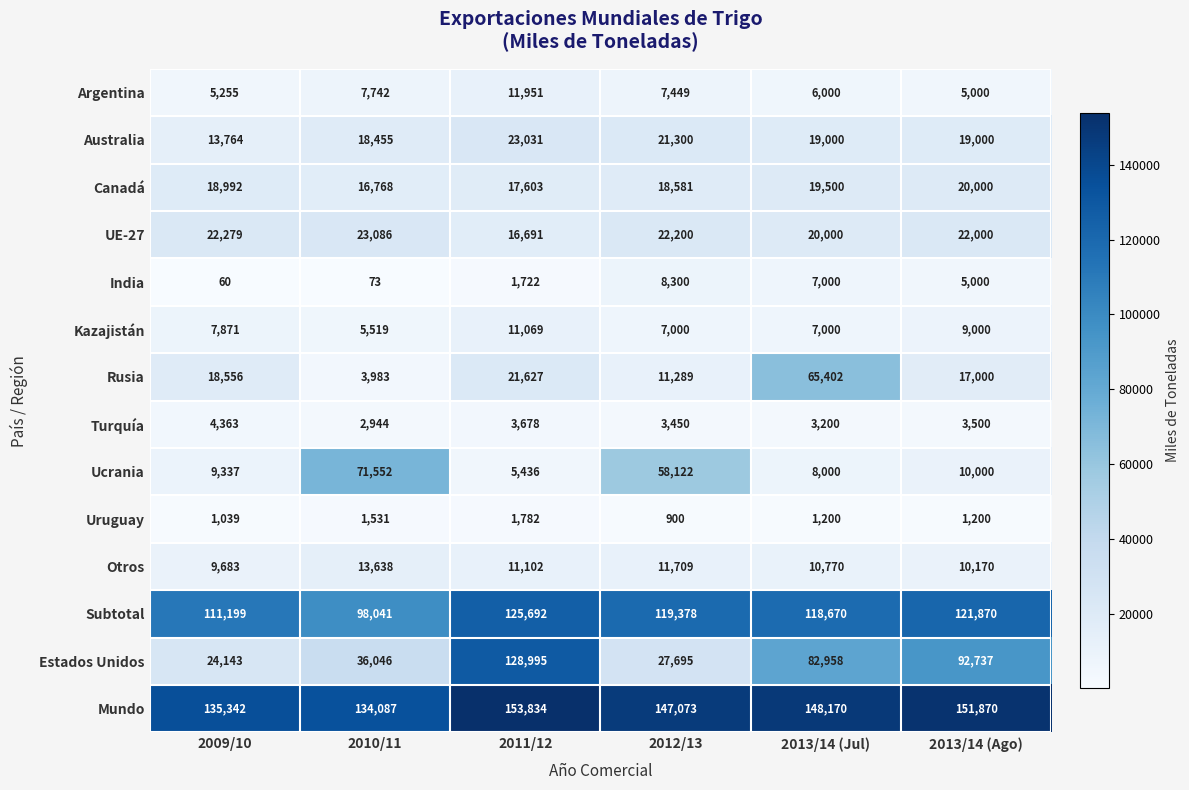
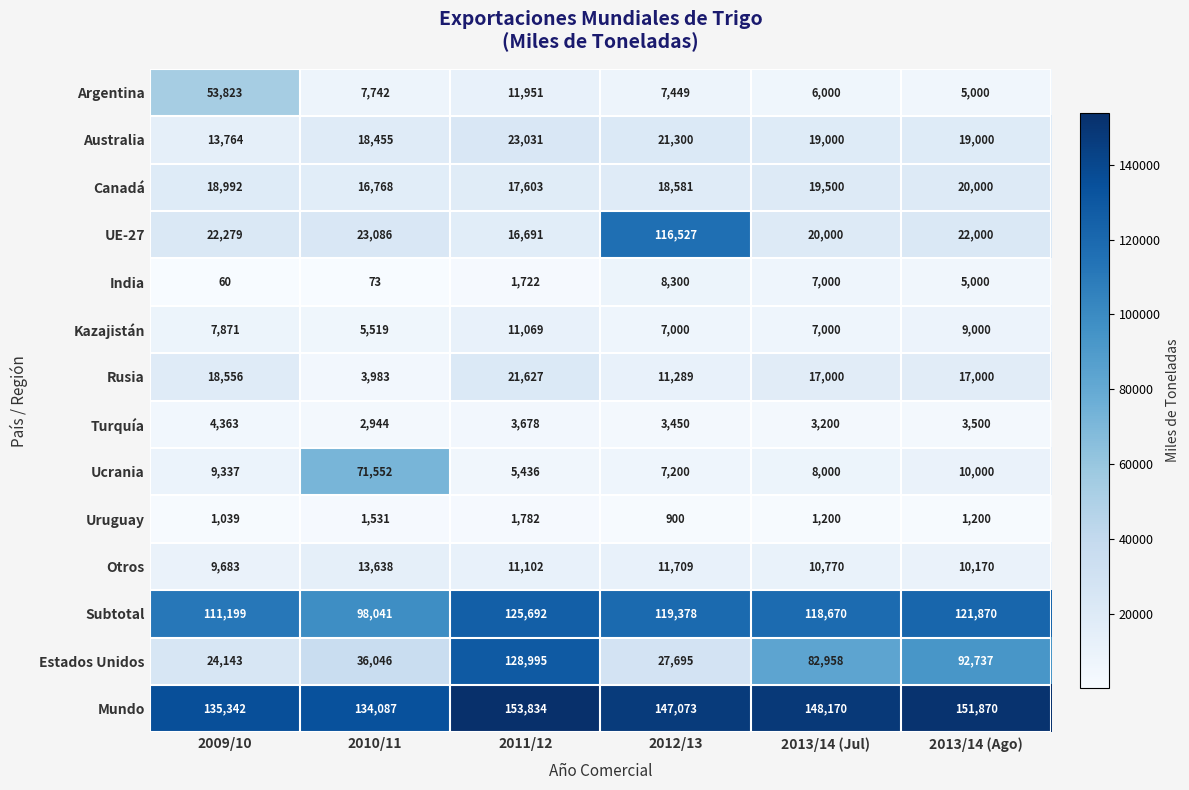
  {
    "Argentina": {
-     "2009/10": "5,255",
+     "2009/10": "53,823",
      "2010/11": "7,742",
      "2011/12": "11,951",
      "2012/13": "7,449",
      "2013/14 (Jul)": "6,000",
      "2013/14 (Ago)": "5,000"
    },
    "Australia": {
      "2009/10": "13,764",
      "2010/11": "18,455",
      "2011/12": "23,031",
      "2012/13": "21,300",
      "2013/14 (Jul)": "19,000",
      "2013/14 (Ago)": "19,000"
    },
    "Canadá": {
      "2009/10": "18,992",
      "2010/11": "16,768",
      "2011/12": "17,603",
      "2012/13": "18,581",
      "2013/14 (Jul)": "19,500",
      "2013/14 (Ago)": "20,000"
    },
    "UE-27": {
      "2009/10": "22,279",
      "2010/11": "23,086",
      "2011/12": "16,691",
-     "2012/13": "22,200",
+     "2012/13": "116,527",
      "2013/14 (Jul)": "20,000",
      "2013/14 (Ago)": "22,000"
    },
    "India": {
      "2009/10": "60",
      "2010/11": "73",
      "2011/12": "1,722",
      "2012/13": "8,300",
      "2013/14 (Jul)": "7,000",
      "2013/14 (Ago)": "5,000"
    },
    "Kazajistán": {
      "2009/10": "7,871",
      "2010/11": "5,519",
      "2011/12": "11,069",
      "2012/13": "7,000",
      "2013/14 (Jul)": "7,000",
      "2013/14 (Ago)": "9,000"
    },
    "Rusia": {
      "2009/10": "18,556",
      "2010/11": "3,983",
      "2011/12": "21,627",
      "2012/13": "11,289",
-     "2013/14 (Jul)": "65,402",
+     "2013/14 (Jul)": "17,000",
      "2013/14 (Ago)": "17,000"
    },
    "Turquía": {
      "2009/10": "4,363",
      "2010/11": "2,944",
      "2011/12": "3,678",
      "2012/13": "3,450",
      "2013/14 (Jul)": "3,200",
      "2013/14 (Ago)": "3,500"
    },
    "Ucrania": {
      "2009/10": "9,337",
      "2010/11": "71,552",
      "2011/12": "5,436",
-     "2012/13": "58,122",
+     "2012/13": "7,200",
      "2013/14 (Jul)": "8,000",
      "2013/14 (Ago)": "10,000"
    },
    "Uruguay": {
      "2009/10": "1,039",
      "2010/11": "1,531",
      "2011/12": "1,782",
      "2012/13": "900",
      "2013/14 (Jul)": "1,200",
      "2013/14 (Ago)": "1,200"
    },
    "Otros": {
      "2009/10": "9,683",
      "2010/11": "13,638",
      "2011/12": "11,102",
      "2012/13": "11,709",
      "2013/14 (Jul)": "10,770",
      "2013/14 (Ago)": "10,170"
    },
    "Subtotal": {
      "2009/10": "111,199",
      "2010/11": "98,041",
      "2011/12": "125,692",
      "2012/13": "119,378",
      "2013/14 (Jul)": "118,670",
      "2013/14 (Ago)": "121,870"
    },
    "Estados Unidos": {
      "2009/10": "24,143",
      "2010/11": "36,046",
      "2011/12": "128,995",
      "2012/13": "27,695",
      "2013/14 (Jul)": "82,958",
      "2013/14 (Ago)": "92,737"
    },
    "Mundo": {
      "2009/10": "135,342",
      "2010/11": "134,087",
      "2011/12": "153,834",
      "2012/13": "147,073",
      "2013/14 (Jul)": "148,170",
      "2013/14 (Ago)": "151,870"
    }
  }
